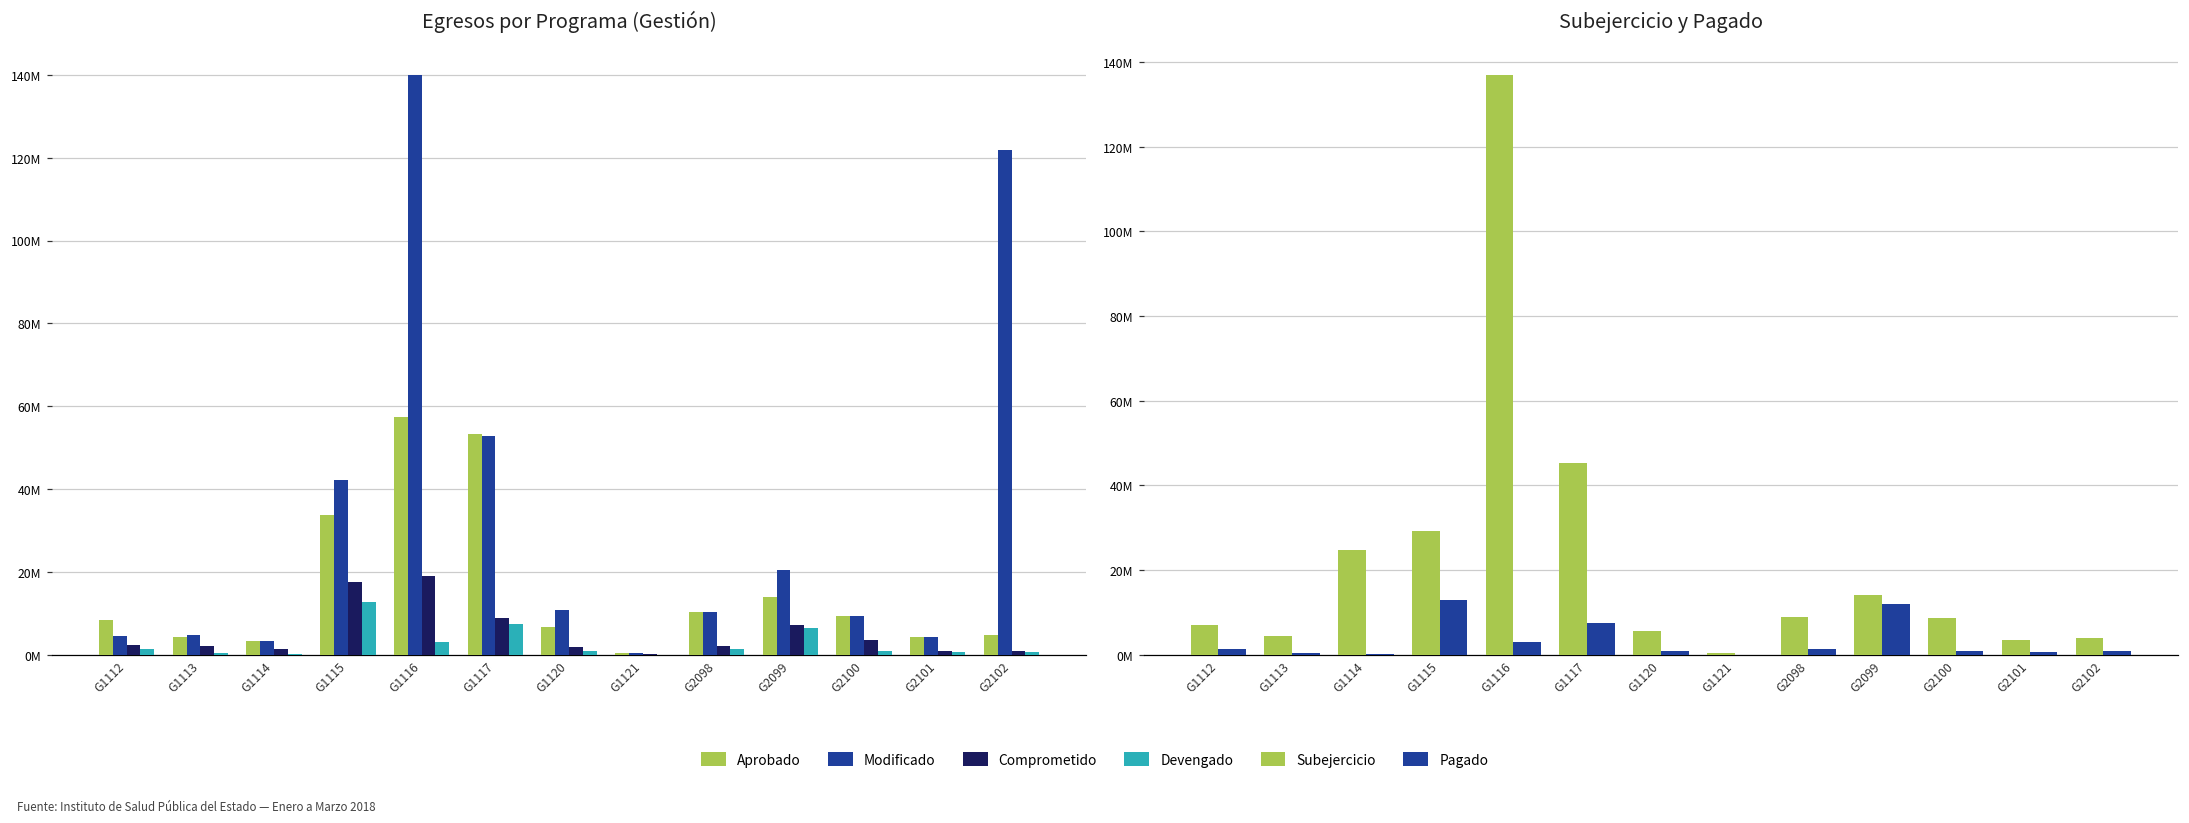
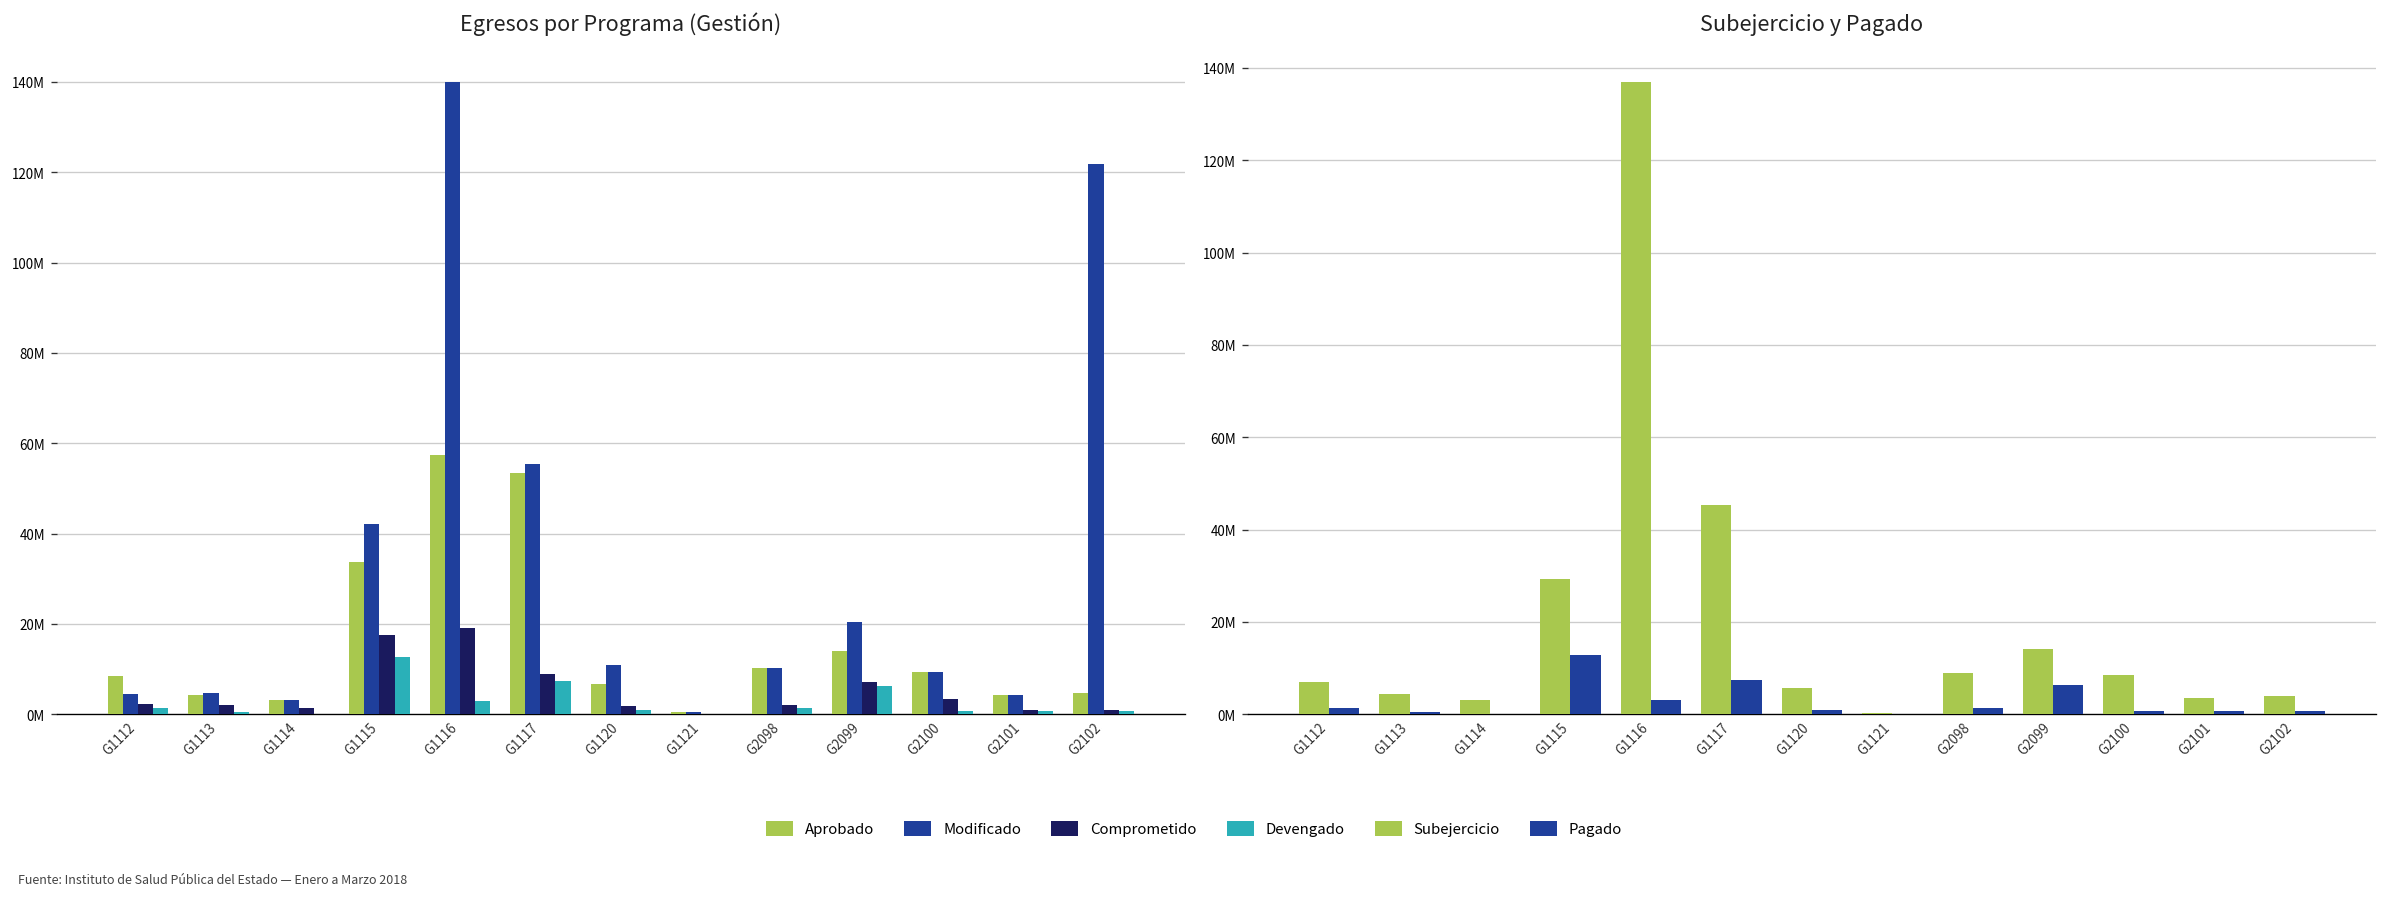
  {
    "Egresos por Programa (Gestión)": {
      "Aprobado": {
        "G1112": 8000000,
        "G1113": 4000000,
        "G1114": 3000000,
        "G1115": 34000000,
        "G1116": 57000000,
        "G1117": 53000000,
        "G1120": 7000000,
        "G2098": 10000000,
        "G2099": 14000000,
        "G2100": 9000000,
        "G2101": 4000000,
        "G2102": 5000000
      },
      "Modificado": {
        "G1112": 5000000,
        "G1113": 5000000,
        "G1114": 3000000,
        "G1115": 42000000,
        "G1116": 140000000,
-       "G1117": 53000000,
+       "G1117": 55000000,
        "G1120": 11000000,
        "G2098": 10000000,
        "G2099": 21000000,
        "G2100": 9000000,
        "G2101": 4000000,
        "G2102": 122000000
      },
      "Comprometido": {
        "G1112": 2000000,
        "G1113": 2000000,
        "G1114": 1000000,
        "G1115": 18000000,
        "G1116": 19000000,
        "G1117": 9000000,
        "G1120": 2000000,
        "G2098": 2000000,
        "G2099": 7000000,
        "G2100": 3000000,
        "G2101": 1000000,
        "G2102": 1000000
      },
      "Devengado": {
        "G1112": 1000000,
        "G1115": 13000000,
        "G1116": 3000000,
        "G1117": 7000000,
        "G1120": 1000000,
        "G2098": 1000000,
        "G2099": 6000000,
        "G2100": 1000000,
        "G2101": 1000000,
        "G2102": 1000000
      }
    },
    "Subejercicio y Pagado": {
      "Subejercicio": {
        "G1112": 7000000,
        "G1113": 4000000,
-       "G1114": 25000000,
+       "G1114": 3000000,
        "G1115": 29000000,
        "G1116": 137000000,
        "G1117": 45000000,
        "G1120": 6000000,
        "G2098": 9000000,
        "G2099": 14000000,
        "G2100": 9000000,
        "G2101": 4000000,
        "G2102": 4000000
      },
      "Pagado": {
        "G1112": 1000000,
        "G1115": 13000000,
        "G1116": 3000000,
        "G1117": 7000000,
        "G1120": 1000000,
        "G2098": 1000000,
-       "G2099": 12000000,
+       "G2099": 6000000,
        "G2100": 1000000,
        "G2101": 1000000,
        "G2102": 1000000
      }
    }
  }
